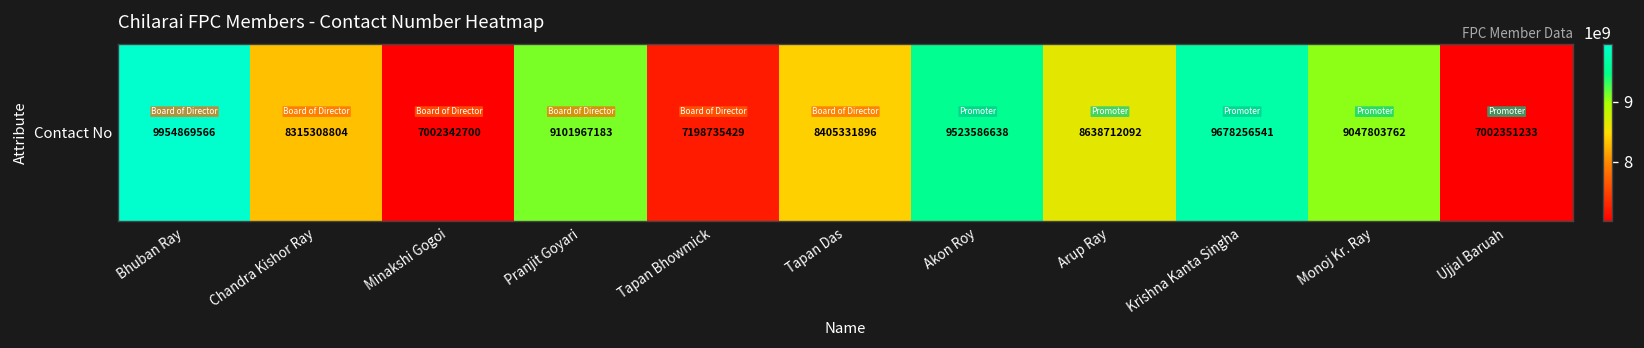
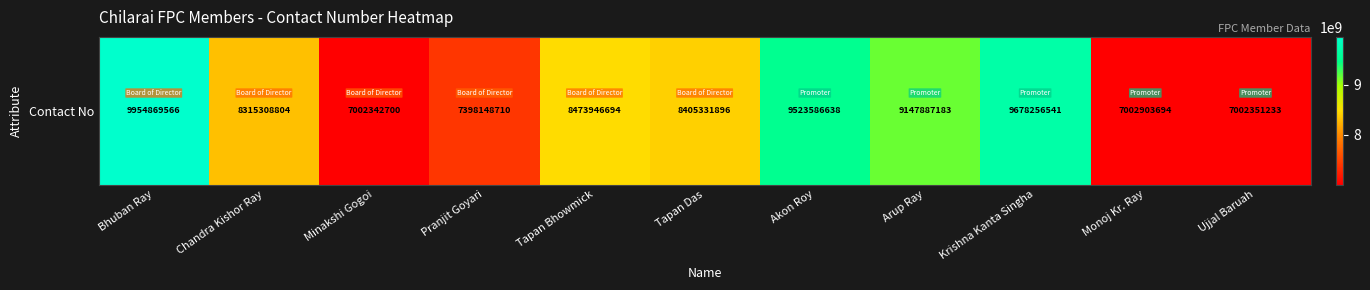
  {
    "Contact No": {
      "Bhuban Ray": 9954869566,
      "Chandra Kishor Ray": 8315308804,
      "Minakshi Gogoi": 7002342700,
-     "Pranjit Goyari": 9101967183,
-     "Tapan Bhowmick": 7198735429,
+     "Pranjit Goyari": 7398148710,
+     "Tapan Bhowmick": 8473946694,
      "Tapan Das": 8405331896,
      "Akon Roy": 9523586638,
-     "Arup Ray": 8638712092,
+     "Arup Ray": 9147887183,
      "Krishna Kanta Singha": 9678256541,
-     "Monoj Kr. Ray": 9047803762,
+     "Monoj Kr. Ray": 7002903694,
      "Ujjal Baruah": 7002351233
    }
  }
